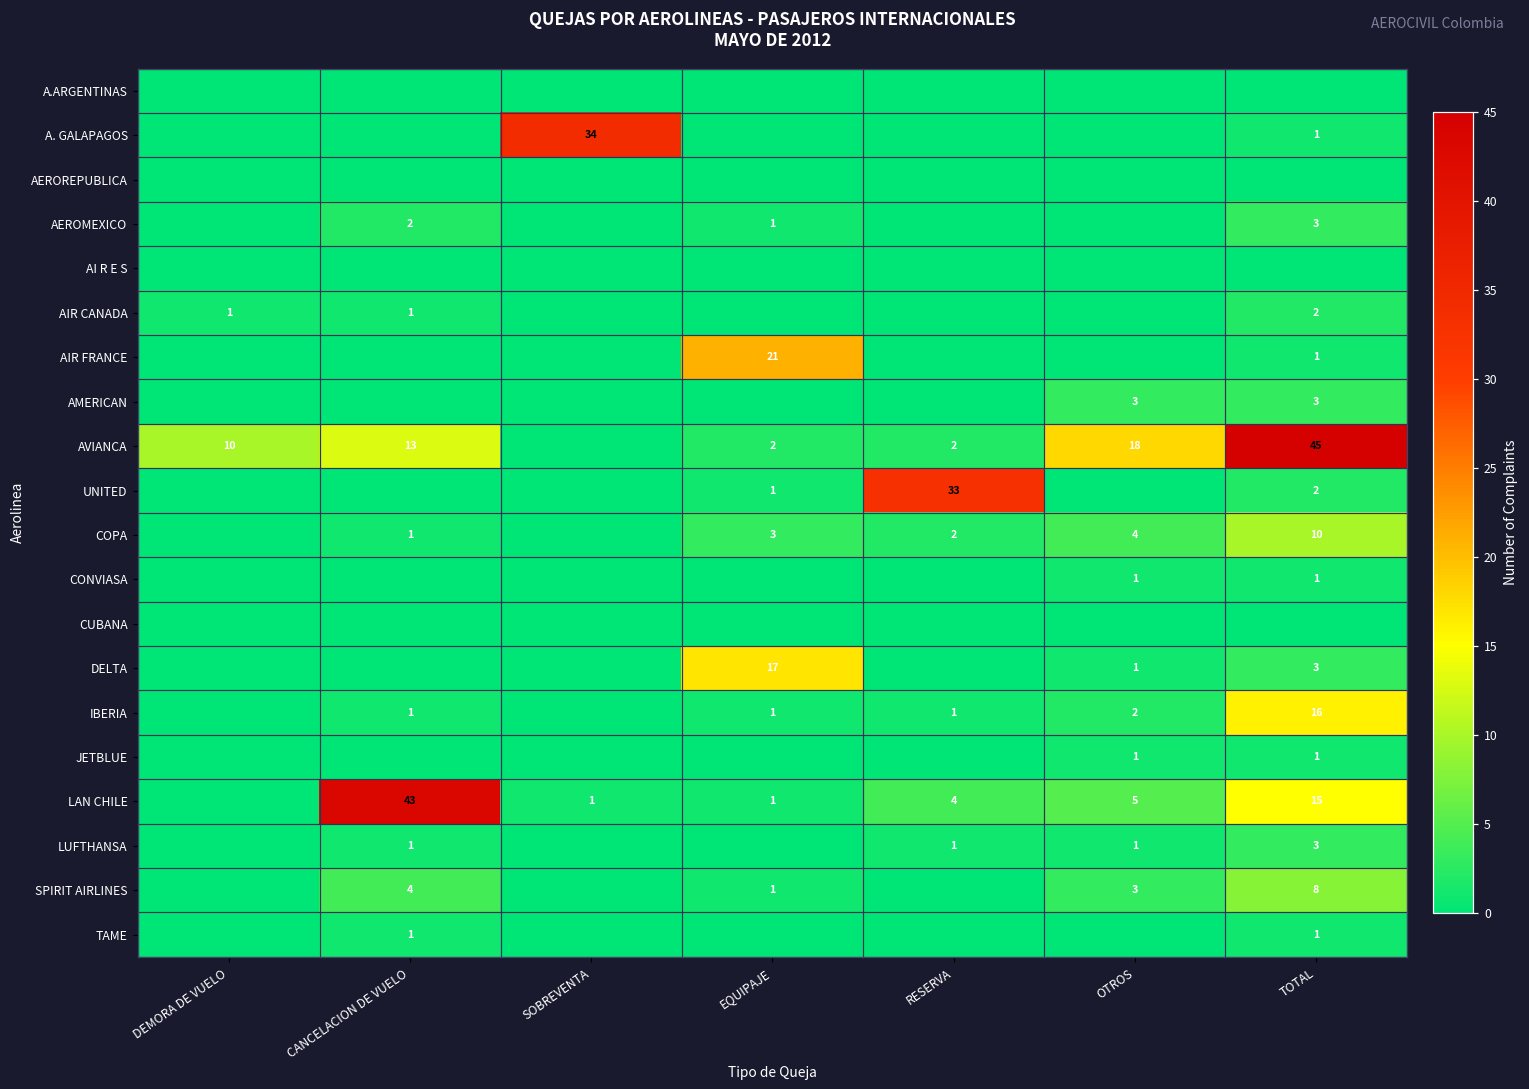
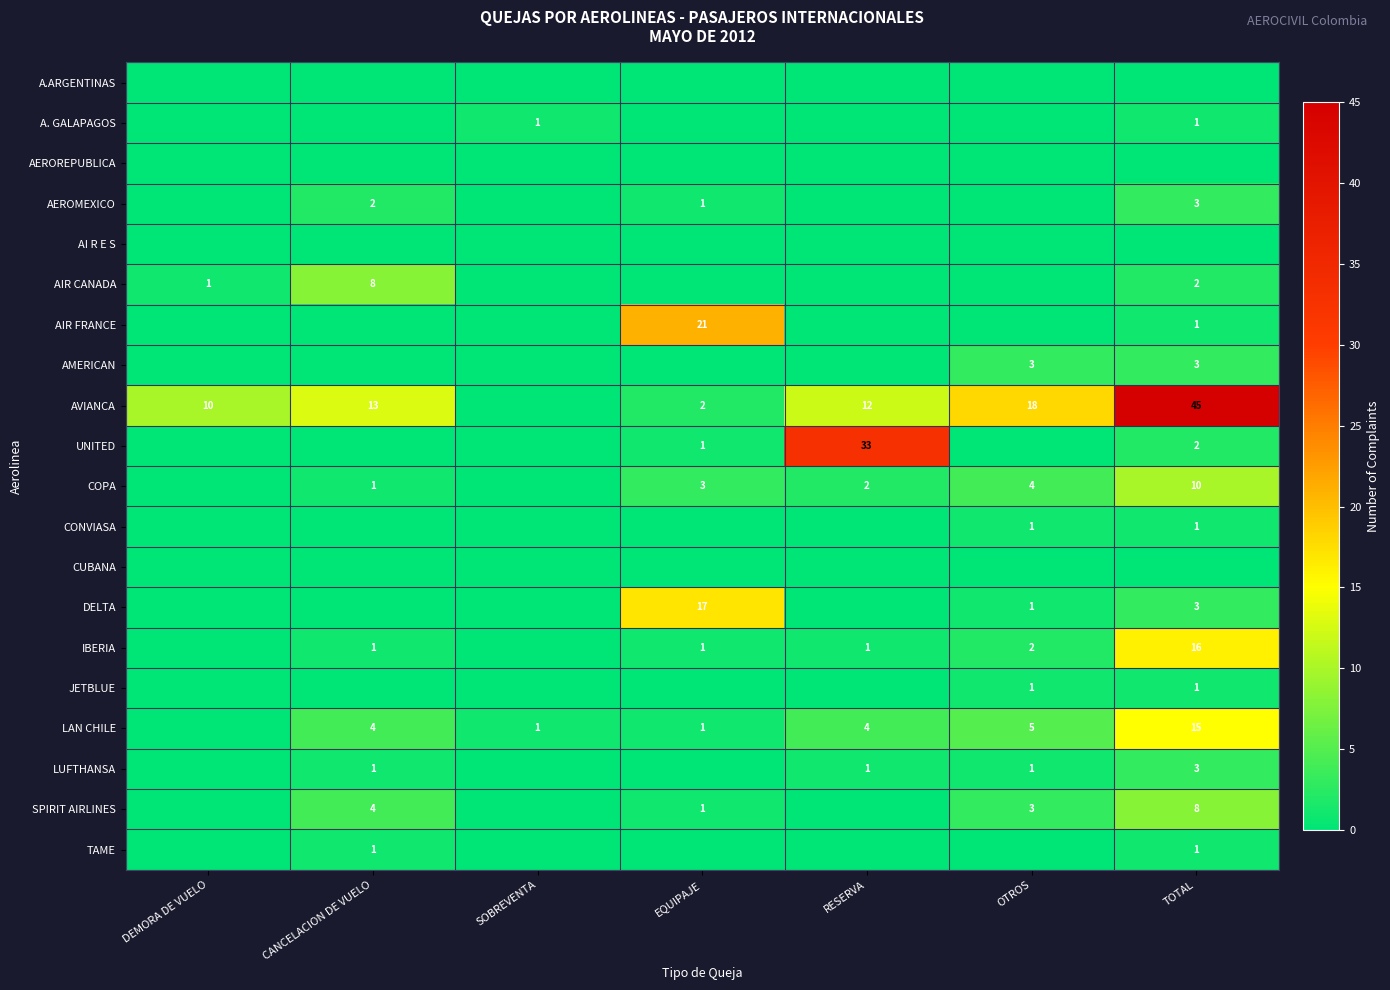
  {
    "A. GALAPAGOS": {
-     "SOBREVENTA": 34,
+     "SOBREVENTA": 1,
      "TOTAL": 1
    },
    "AEROMEXICO": {
      "CANCELACION DE VUELO": 2,
      "EQUIPAJE": 1,
      "TOTAL": 3
    },
    "AIR CANADA": {
      "DEMORA DE VUELO": 1,
-     "CANCELACION DE VUELO": 1,
+     "CANCELACION DE VUELO": 8,
      "TOTAL": 2
    },
    "AIR FRANCE": {
      "EQUIPAJE": 21,
      "TOTAL": 1
    },
    "AMERICAN": {
      "OTROS": 3,
      "TOTAL": 3
    },
    "AVIANCA": {
      "DEMORA DE VUELO": 10,
      "CANCELACION DE VUELO": 13,
      "EQUIPAJE": 2,
-     "RESERVA": 2,
+     "RESERVA": 12,
      "OTROS": 18,
      "TOTAL": 45
    },
    "UNITED": {
      "EQUIPAJE": 1,
      "RESERVA": 33,
      "TOTAL": 2
    },
    "COPA": {
      "CANCELACION DE VUELO": 1,
      "EQUIPAJE": 3,
      "RESERVA": 2,
      "OTROS": 4,
      "TOTAL": 10
    },
    "CONVIASA": {
      "OTROS": 1,
      "TOTAL": 1
    },
    "DELTA": {
      "EQUIPAJE": 17,
      "OTROS": 1,
      "TOTAL": 3
    },
    "IBERIA": {
      "CANCELACION DE VUELO": 1,
      "EQUIPAJE": 1,
      "RESERVA": 1,
      "OTROS": 2,
      "TOTAL": 16
    },
    "JETBLUE": {
      "OTROS": 1,
      "TOTAL": 1
    },
    "LAN CHILE": {
-     "CANCELACION DE VUELO": 43,
+     "CANCELACION DE VUELO": 4,
      "SOBREVENTA": 1,
      "EQUIPAJE": 1,
      "RESERVA": 4,
      "OTROS": 5,
      "TOTAL": 15
    },
    "LUFTHANSA": {
      "CANCELACION DE VUELO": 1,
      "RESERVA": 1,
      "OTROS": 1,
      "TOTAL": 3
    },
    "SPIRIT AIRLINES": {
      "CANCELACION DE VUELO": 4,
      "EQUIPAJE": 1,
      "OTROS": 3,
      "TOTAL": 8
    },
    "TAME": {
      "CANCELACION DE VUELO": 1,
      "TOTAL": 1
    }
  }
